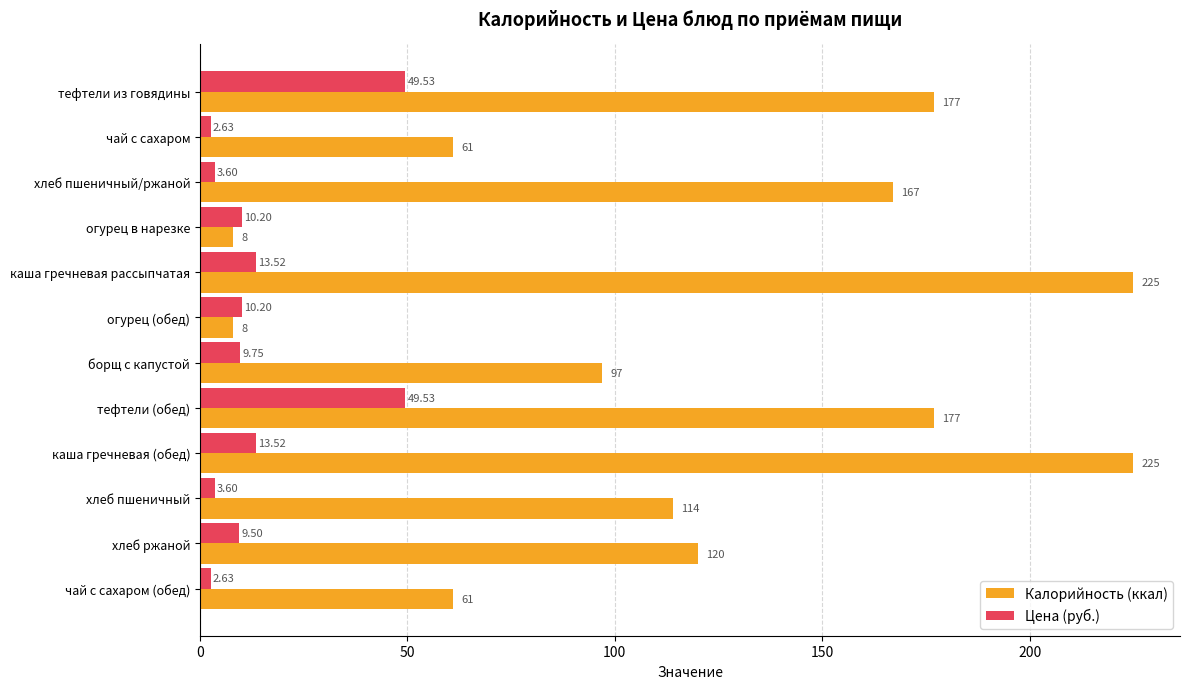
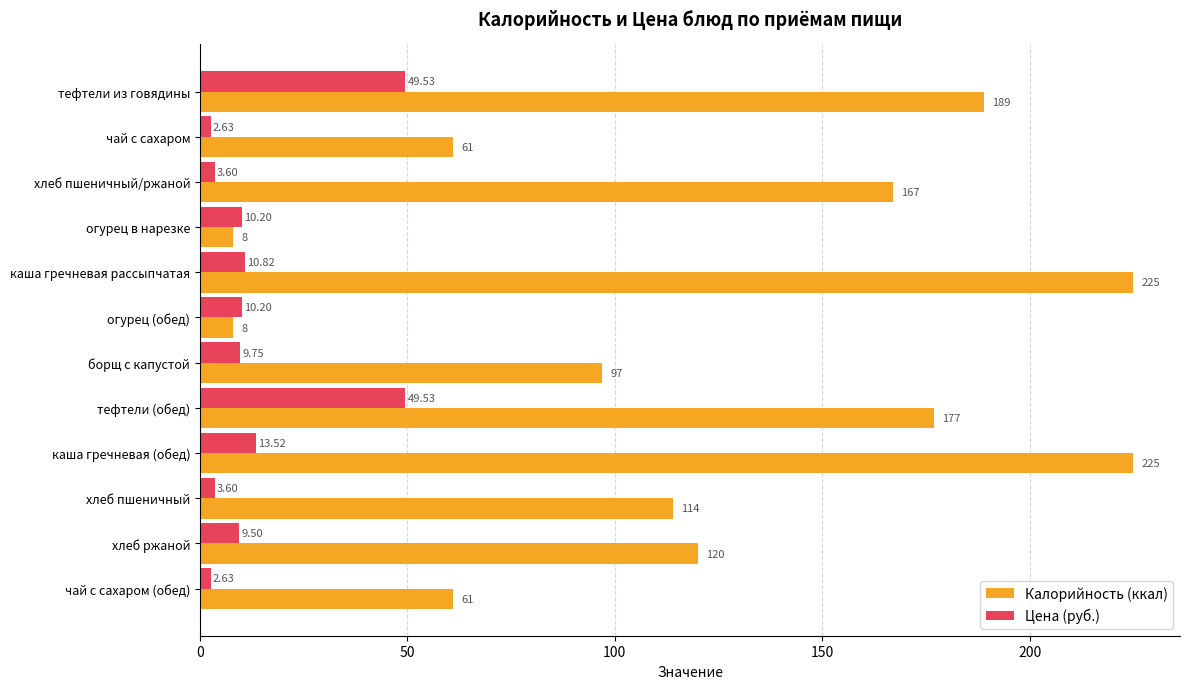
  {
    "Калорийность (ккал)": {
-     "тефтели из говядины": 177,
+     "тефтели из говядины": 189,
      "чай с сахаром": 61,
      "хлеб пшеничный/ржаной": 167,
      "огурец в нарезке": 8,
      "каша гречневая рассыпчатая": 225,
      "огурец (обед)": 8,
      "борщ с капустой": 97,
      "тефтели (обед)": 177,
      "каша гречневая (обед)": 225,
      "хлеб пшеничный": 114,
      "хлеб ржаной": 120,
      "чай с сахаром (обед)": 61
    },
    "Цена (руб.)": {
      "тефтели из говядины": 49.53,
      "чай с сахаром": 2.63,
      "хлеб пшеничный/ржаной": 3.60,
      "огурец в нарезке": 10.20,
-     "каша гречневая рассыпчатая": 13.52,
+     "каша гречневая рассыпчатая": 10.82,
      "огурец (обед)": 10.20,
      "борщ с капустой": 9.75,
      "тефтели (обед)": 49.53,
      "каша гречневая (обед)": 13.52,
      "хлеб пшеничный": 3.60,
      "хлеб ржаной": 9.50,
      "чай с сахаром (обед)": 2.63
    }
  }
